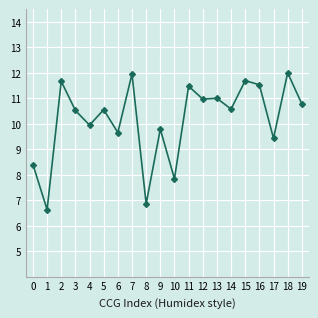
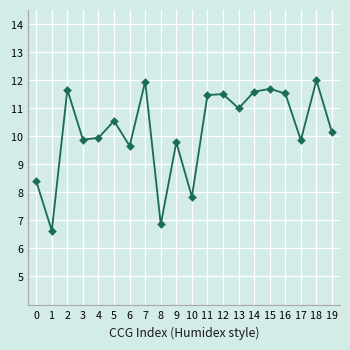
  {
    "0": 8.4,
    "1": 6.6,
    "2": 11.7,
-   "3": 10.5,
+   "3": 9.9,
    "4": 9.9,
    "5": 10.6,
    "6": 9.7,
    "7": 12.0,
    "8": 6.9,
    "9": 9.8,
    "10": 7.8,
    "11": 11.5,
-   "12": 11.0,
+   "12": 11.5,
    "13": 11.0,
-   "14": 10.6,
+   "14": 11.6,
    "15": 11.7,
    "16": 11.5,
-   "17": 9.4,
+   "17": 9.9,
    "18": 12.0,
-   "19": 10.8
+   "19": 10.1
  }
